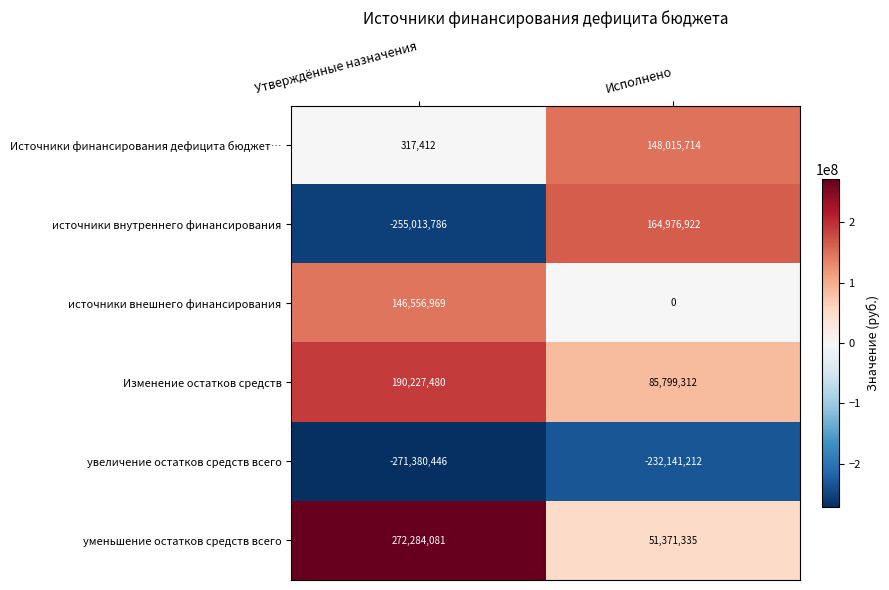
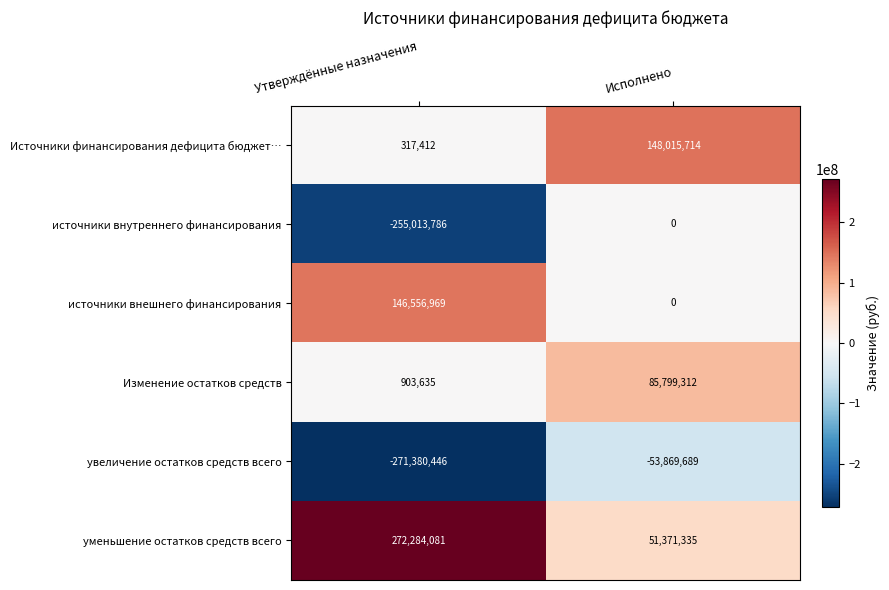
  {
    "Источники финансирования дефицита бюджет…": {
      "Утверждённые назначения": "317,412",
      "Исполнено": "148,015,714"
    },
    "источники внутреннего финансирования": {
      "Утверждённые назначения": "-255,013,786",
-     "Исполнено": "164,976,922"
+     "Исполнено": "0"
    },
    "источники внешнего финансирования": {
      "Утверждённые назначения": "146,556,969",
      "Исполнено": "0"
    },
    "Изменение остатков средств": {
-     "Утверждённые назначения": "190,227,480",
+     "Утверждённые назначения": "903,635",
      "Исполнено": "85,799,312"
    },
    "увеличение остатков средств всего": {
      "Утверждённые назначения": "-271,380,446",
-     "Исполнено": "-232,141,212"
+     "Исполнено": "-53,869,689"
    },
    "уменьшение остатков средств всего": {
      "Утверждённые назначения": "272,284,081",
      "Исполнено": "51,371,335"
    }
  }
